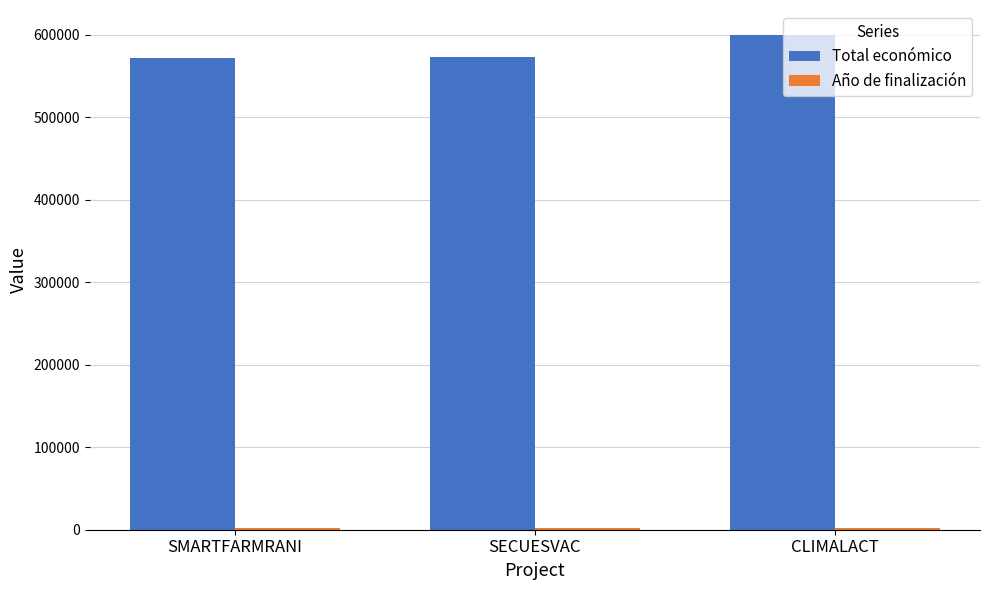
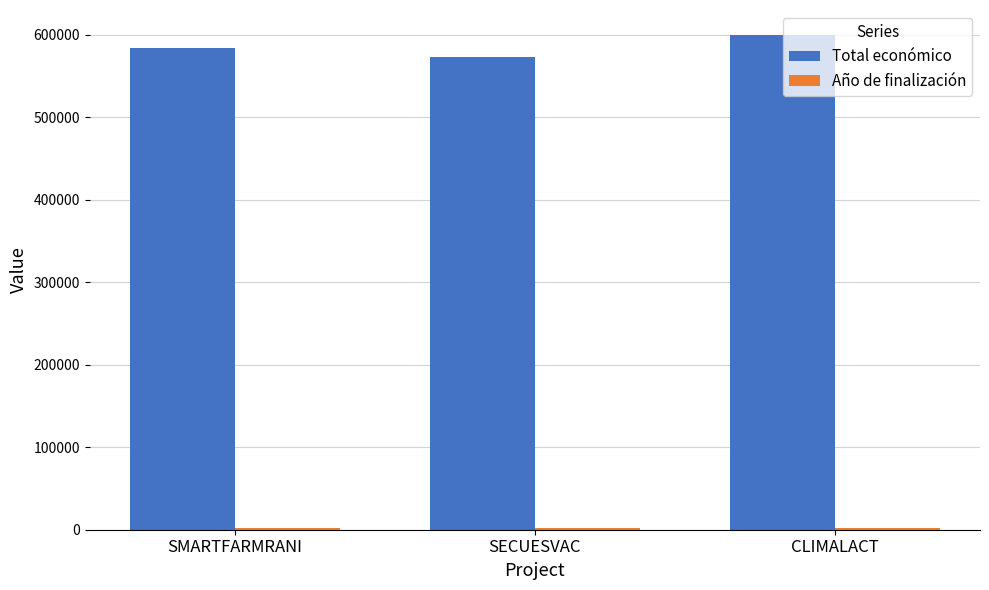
  {
    "Total económico": {
-     "SMARTFARMRANI": 570000,
+     "SMARTFARMRANI": 580000,
      "SECUESVAC": 570000,
      "CLIMALACT": 600000
    }
  }
